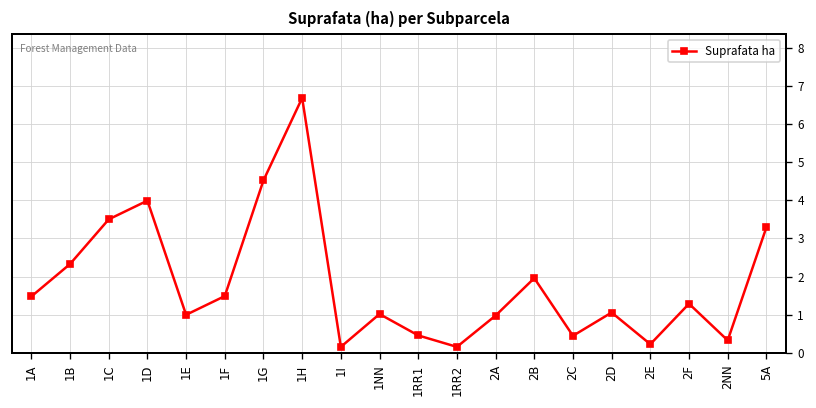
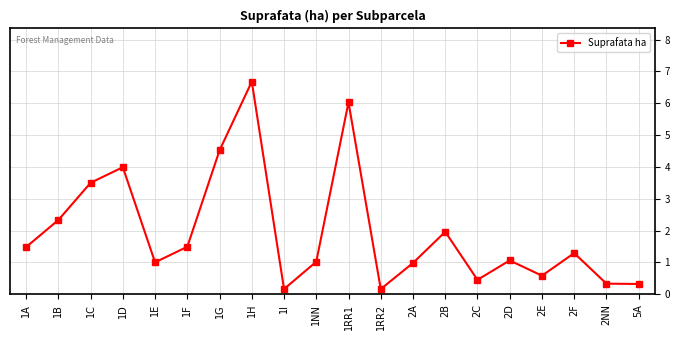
  {
    "1A": 1.5,
    "1B": 2.3,
    "1C": 3.5,
    "1D": 4.0,
    "1E": 1.0,
    "1F": 1.5,
    "1G": 4.5,
    "1H": 6.7,
    "1I": 0.2,
    "1NN": 1.0,
-   "1RR1": 0.5,
+   "1RR1": 6.0,
    "1RR2": 0.2,
    "2A": 1.0,
    "2B": 2.0,
    "2C": 0.5,
    "2D": 1.1,
-   "2E": 0.2,
+   "2E": 0.6,
    "2F": 1.3,
    "2NN": 0.3,
-   "5A": 3.3
+   "5A": 0.3
  }
